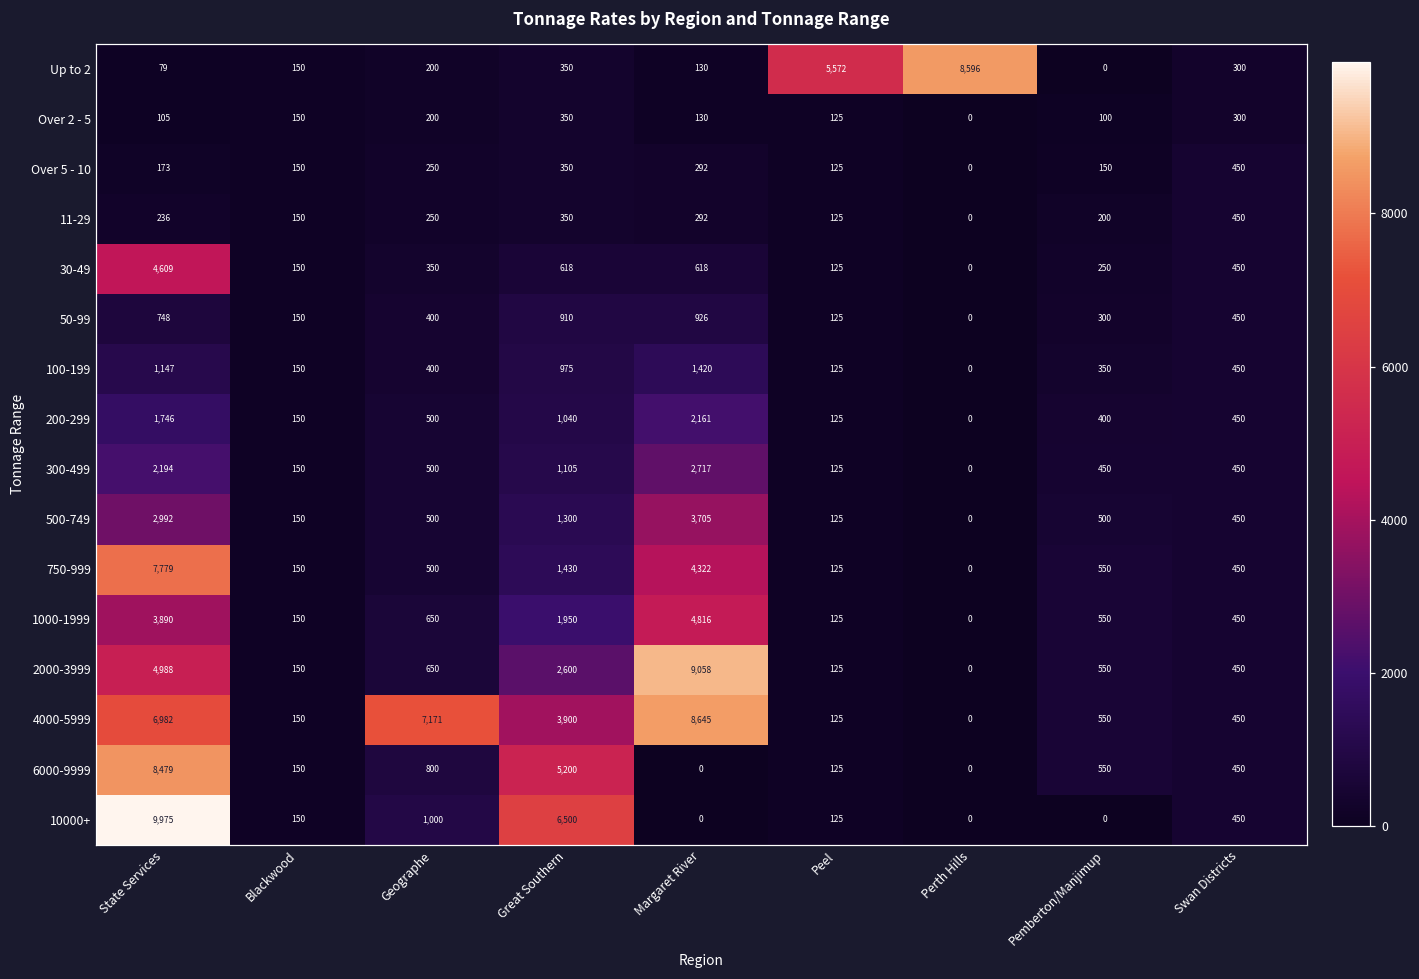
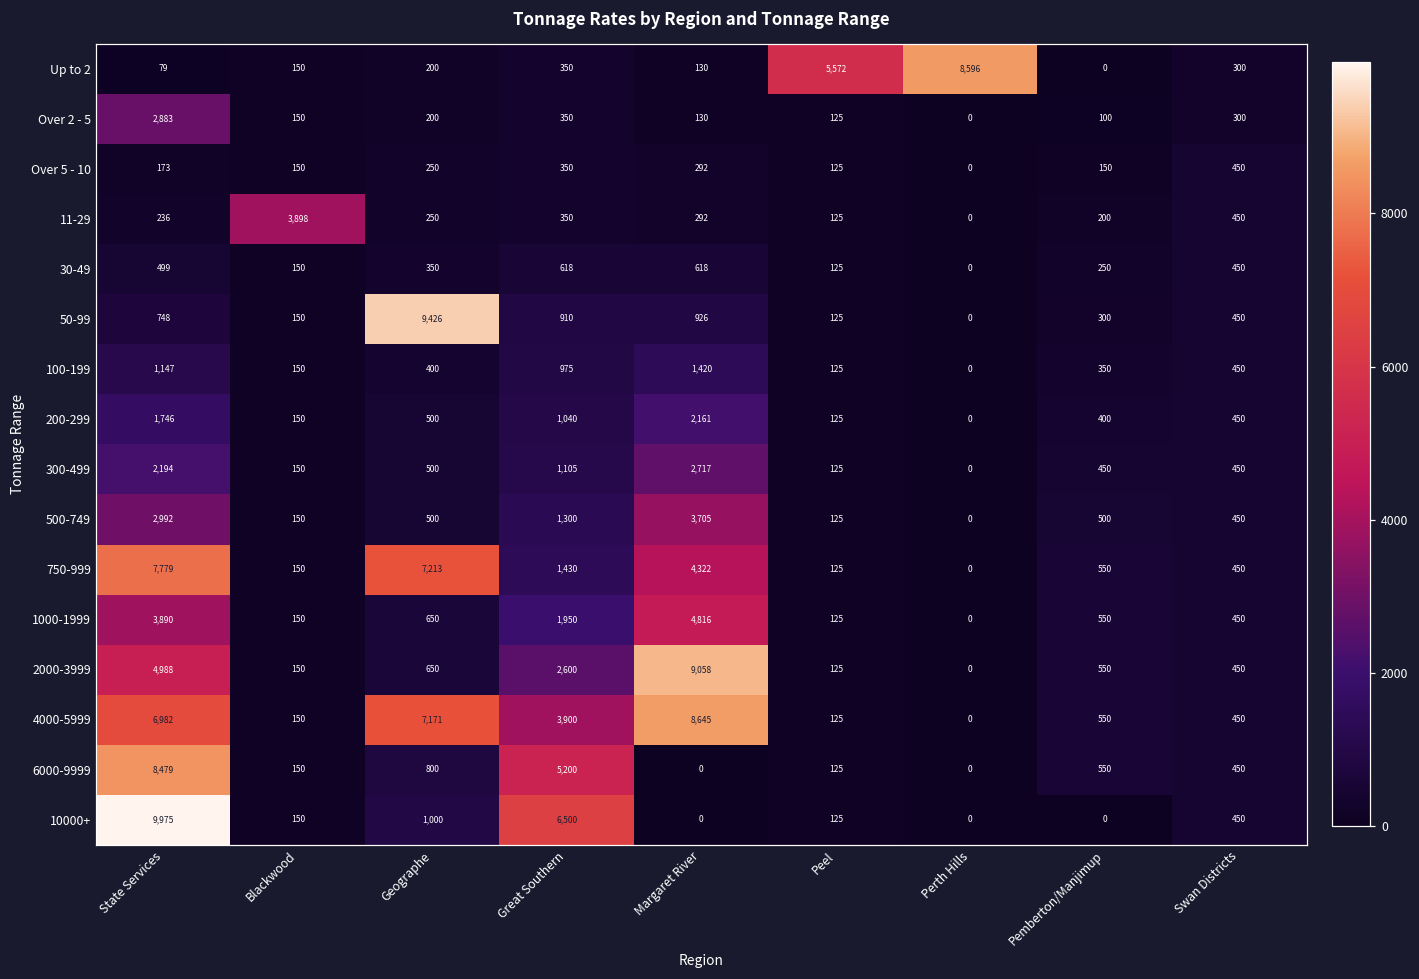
  {
    "Up to 2": {
      "State Services": "79",
      "Blackwood": "150",
      "Geographe": "200",
      "Great Southern": "350",
      "Margaret River": "130",
      "Peel": "5,572",
      "Perth Hills": "8,596",
      "Pemberton/Manjimup": "0",
      "Swan Districts": "300"
    },
    "Over 2 - 5": {
-     "State Services": "105",
+     "State Services": "2,883",
      "Blackwood": "150",
      "Geographe": "200",
      "Great Southern": "350",
      "Margaret River": "130",
      "Peel": "125",
      "Perth Hills": "0",
      "Pemberton/Manjimup": "100",
      "Swan Districts": "300"
    },
    "Over 5 - 10": {
      "State Services": "173",
      "Blackwood": "150",
      "Geographe": "250",
      "Great Southern": "350",
      "Margaret River": "292",
      "Peel": "125",
      "Perth Hills": "0",
      "Pemberton/Manjimup": "150",
      "Swan Districts": "450"
    },
    "11-29": {
      "State Services": "236",
-     "Blackwood": "150",
+     "Blackwood": "3,898",
      "Geographe": "250",
      "Great Southern": "350",
      "Margaret River": "292",
      "Peel": "125",
      "Perth Hills": "0",
      "Pemberton/Manjimup": "200",
      "Swan Districts": "450"
    },
    "30-49": {
-     "State Services": "4,609",
+     "State Services": "499",
      "Blackwood": "150",
      "Geographe": "350",
      "Great Southern": "618",
      "Margaret River": "618",
      "Peel": "125",
      "Perth Hills": "0",
      "Pemberton/Manjimup": "250",
      "Swan Districts": "450"
    },
    "50-99": {
      "State Services": "748",
      "Blackwood": "150",
-     "Geographe": "400",
+     "Geographe": "9,426",
      "Great Southern": "910",
      "Margaret River": "926",
      "Peel": "125",
      "Perth Hills": "0",
      "Pemberton/Manjimup": "300",
      "Swan Districts": "450"
    },
    "100-199": {
      "State Services": "1,147",
      "Blackwood": "150",
      "Geographe": "400",
      "Great Southern": "975",
      "Margaret River": "1,420",
      "Peel": "125",
      "Perth Hills": "0",
      "Pemberton/Manjimup": "350",
      "Swan Districts": "450"
    },
    "200-299": {
      "State Services": "1,746",
      "Blackwood": "150",
      "Geographe": "500",
      "Great Southern": "1,040",
      "Margaret River": "2,161",
      "Peel": "125",
      "Perth Hills": "0",
      "Pemberton/Manjimup": "400",
      "Swan Districts": "450"
    },
    "300-499": {
      "State Services": "2,194",
      "Blackwood": "150",
      "Geographe": "500",
      "Great Southern": "1,105",
      "Margaret River": "2,717",
      "Peel": "125",
      "Perth Hills": "0",
      "Pemberton/Manjimup": "450",
      "Swan Districts": "450"
    },
    "500-749": {
      "State Services": "2,992",
      "Blackwood": "150",
      "Geographe": "500",
      "Great Southern": "1,300",
      "Margaret River": "3,705",
      "Peel": "125",
      "Perth Hills": "0",
      "Pemberton/Manjimup": "500",
      "Swan Districts": "450"
    },
    "750-999": {
      "State Services": "7,779",
      "Blackwood": "150",
-     "Geographe": "500",
+     "Geographe": "7,213",
      "Great Southern": "1,430",
      "Margaret River": "4,322",
      "Peel": "125",
      "Perth Hills": "0",
      "Pemberton/Manjimup": "550",
      "Swan Districts": "450"
    },
    "1000-1999": {
      "State Services": "3,890",
      "Blackwood": "150",
      "Geographe": "650",
      "Great Southern": "1,950",
      "Margaret River": "4,816",
      "Peel": "125",
      "Perth Hills": "0",
      "Pemberton/Manjimup": "550",
      "Swan Districts": "450"
    },
    "2000-3999": {
      "State Services": "4,988",
      "Blackwood": "150",
      "Geographe": "650",
      "Great Southern": "2,600",
      "Margaret River": "9,058",
      "Peel": "125",
      "Perth Hills": "0",
      "Pemberton/Manjimup": "550",
      "Swan Districts": "450"
    },
    "4000-5999": {
      "State Services": "6,982",
      "Blackwood": "150",
      "Geographe": "7,171",
      "Great Southern": "3,900",
      "Margaret River": "8,645",
      "Peel": "125",
      "Perth Hills": "0",
      "Pemberton/Manjimup": "550",
      "Swan Districts": "450"
    },
    "6000-9999": {
      "State Services": "8,479",
      "Blackwood": "150",
      "Geographe": "800",
      "Great Southern": "5,200",
      "Margaret River": "0",
      "Peel": "125",
      "Perth Hills": "0",
      "Pemberton/Manjimup": "550",
      "Swan Districts": "450"
    },
    "10000+": {
      "State Services": "9,975",
      "Blackwood": "150",
      "Geographe": "1,000",
      "Great Southern": "6,500",
      "Margaret River": "0",
      "Peel": "125",
      "Perth Hills": "0",
      "Pemberton/Manjimup": "0",
      "Swan Districts": "450"
    }
  }
